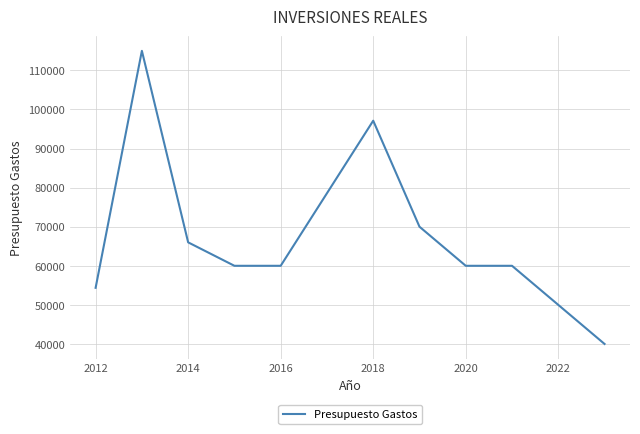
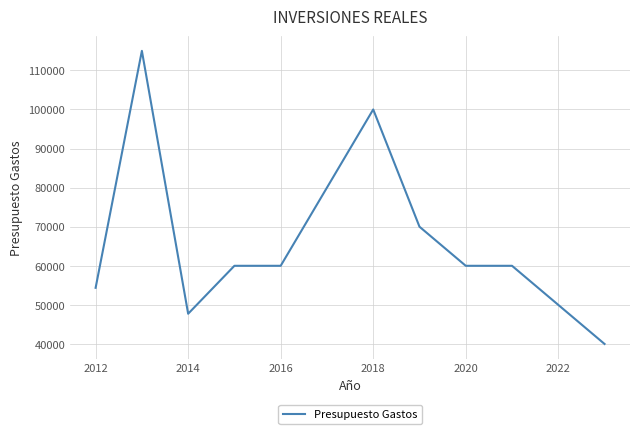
  {
    "2012": 54000,
-   "2014": 66000,
+   "2014": 48000,
    "2016": 60000,
-   "2018": 97000,
+   "2018": 100000,
    "2020": 60000
  }
